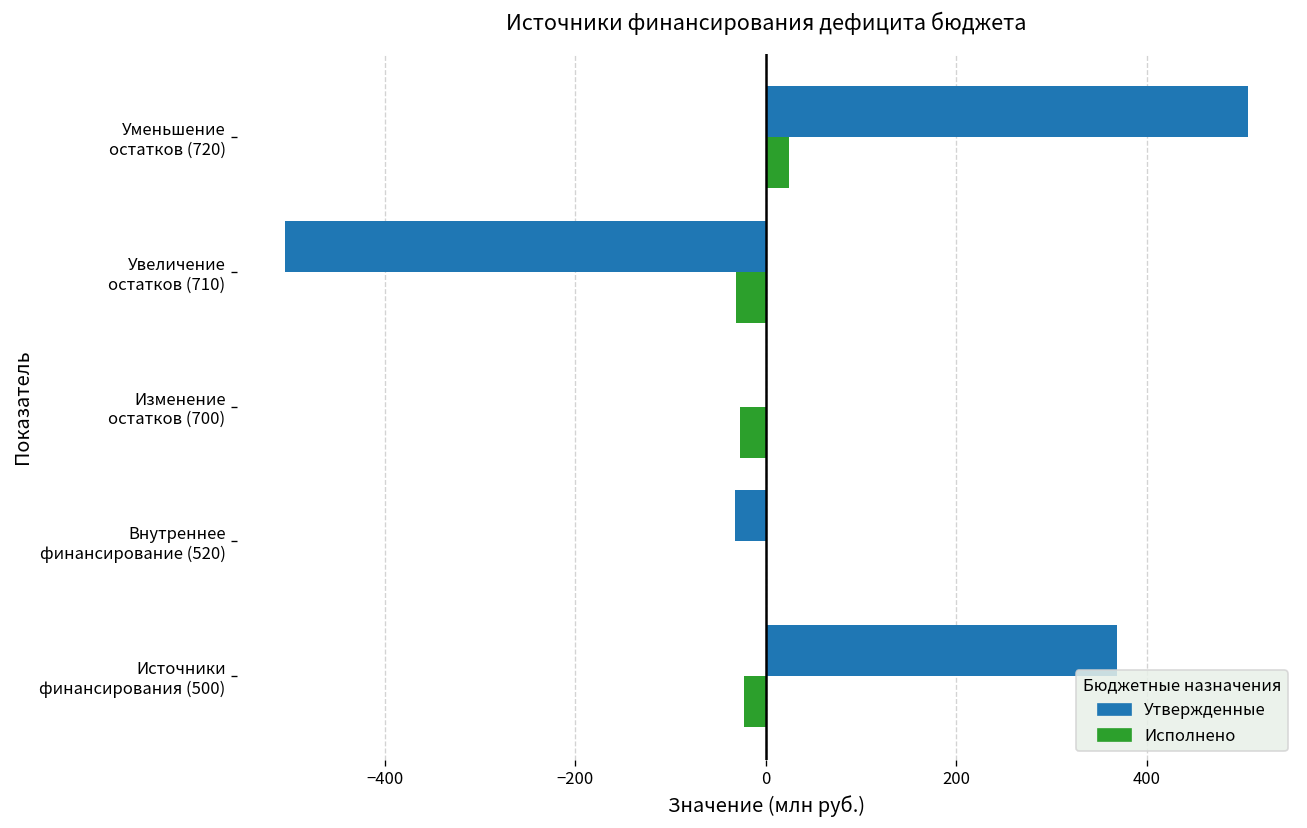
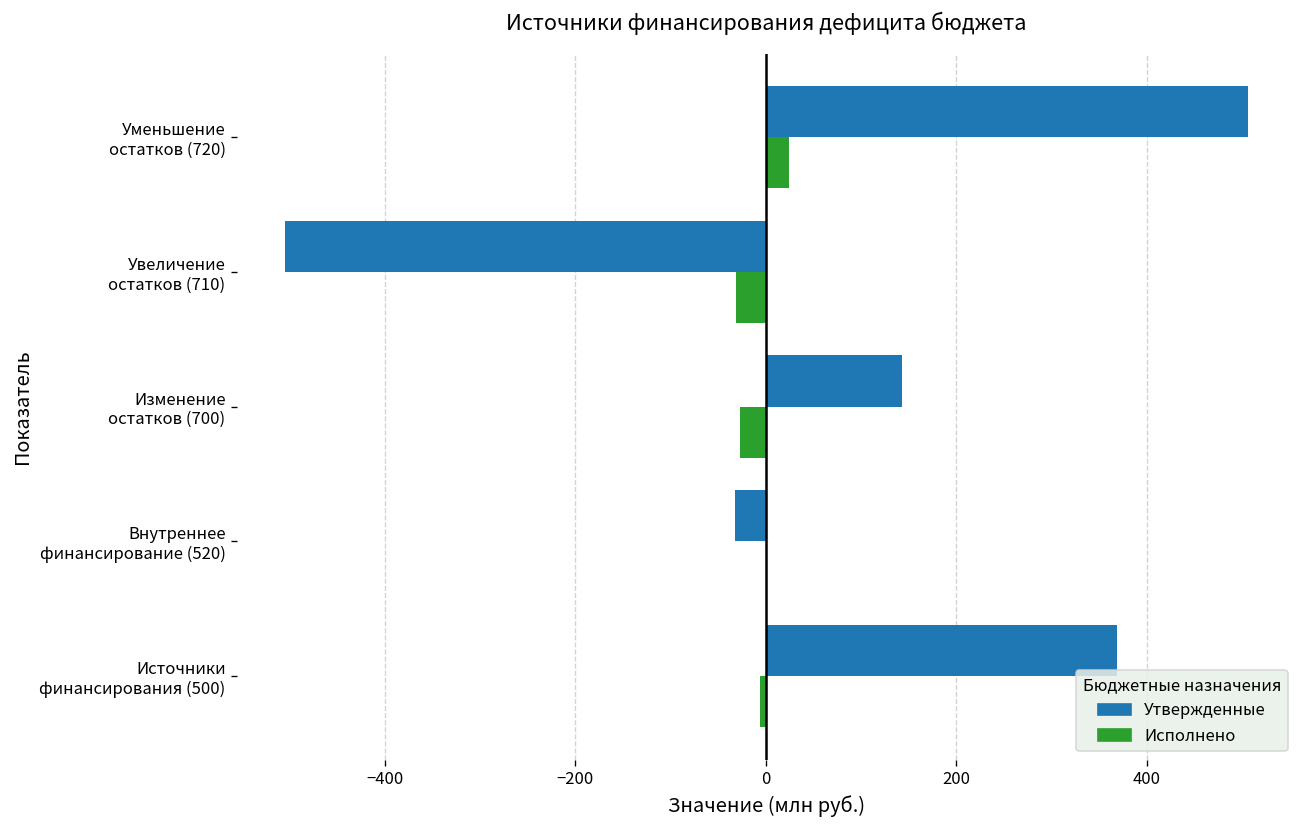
  {
    "Утвержденные": {
      "Уменьшение остатков (720)": 510,
      "Увеличение остатков (710)": -500,
-     "Изменение остатков (700)": 0,
+     "Изменение остатков (700)": 140,
      "Внутреннее финансирование (520)": -30,
      "Источники финансирования (500)": 370
    },
    "Исполнено": {
      "Уменьшение остатков (720)": 20,
      "Увеличение остатков (710)": -30,
      "Изменение остатков (700)": -30,
      "Внутреннее финансирование (520)": 0,
-     "Источники финансирования (500)": -20
+     "Источники финансирования (500)": -10
    }
  }
